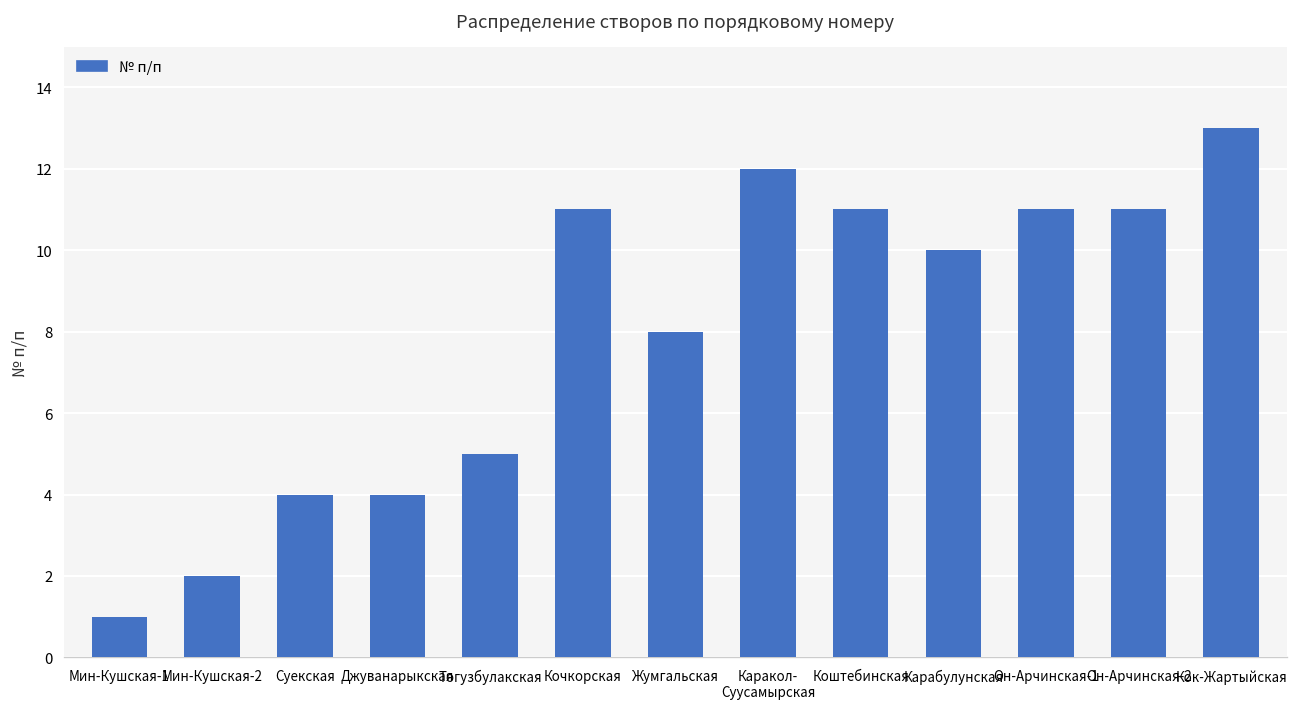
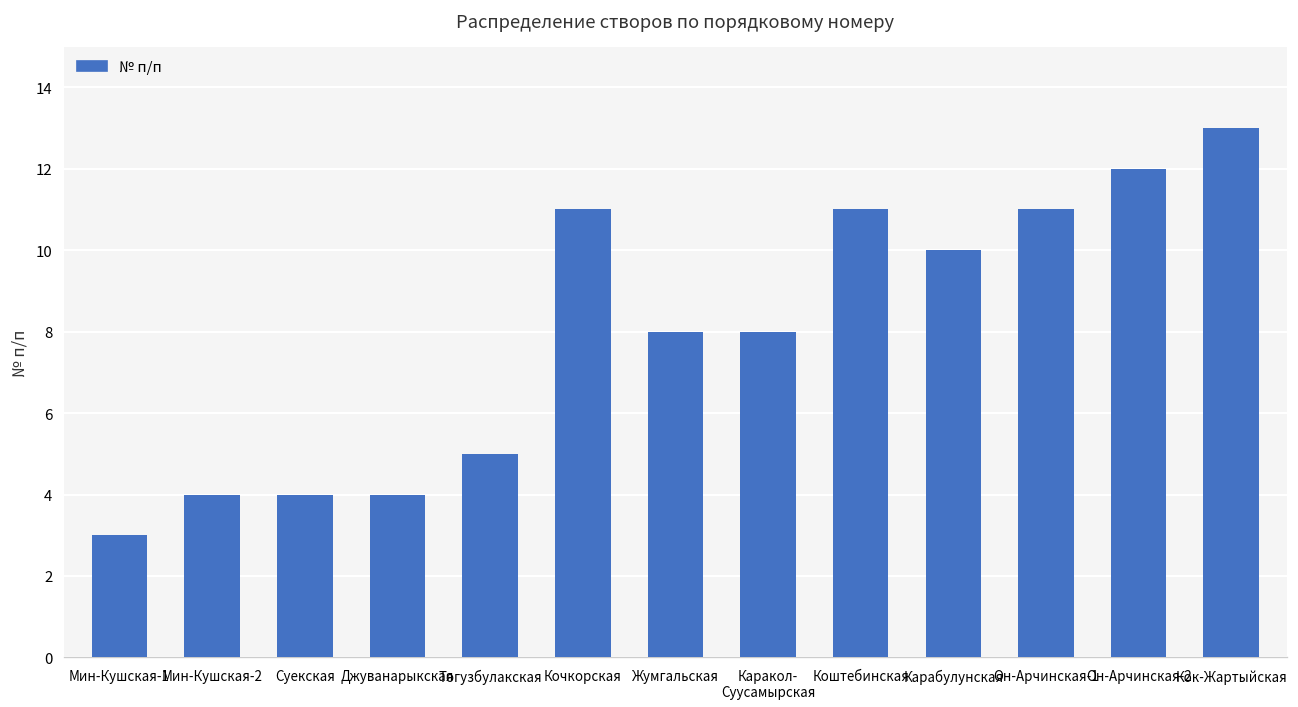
  {
-   "Мин-Кушская-1": 1,
-   "Мин-Кушская-2": 2,
+   "Мин-Кушская-1": 3,
+   "Мин-Кушская-2": 4,
    "Суекская": 4,
    "Джуванарыкская": 4,
    "Тогузбулакская": 5,
    "Кочкорская": 11,
    "Жумгальская": 8,
-   "Каракол- Суусамырская": 12,
+   "Каракол- Суусамырская": 8,
    "Коштебинская": 11,
    "Карабулунская": 10,
    "Он-Арчинская-1": 11,
-   "Он-Арчинская-2": 11,
+   "Он-Арчинская-2": 12,
    "Кок-Жартыйская": 13
  }
